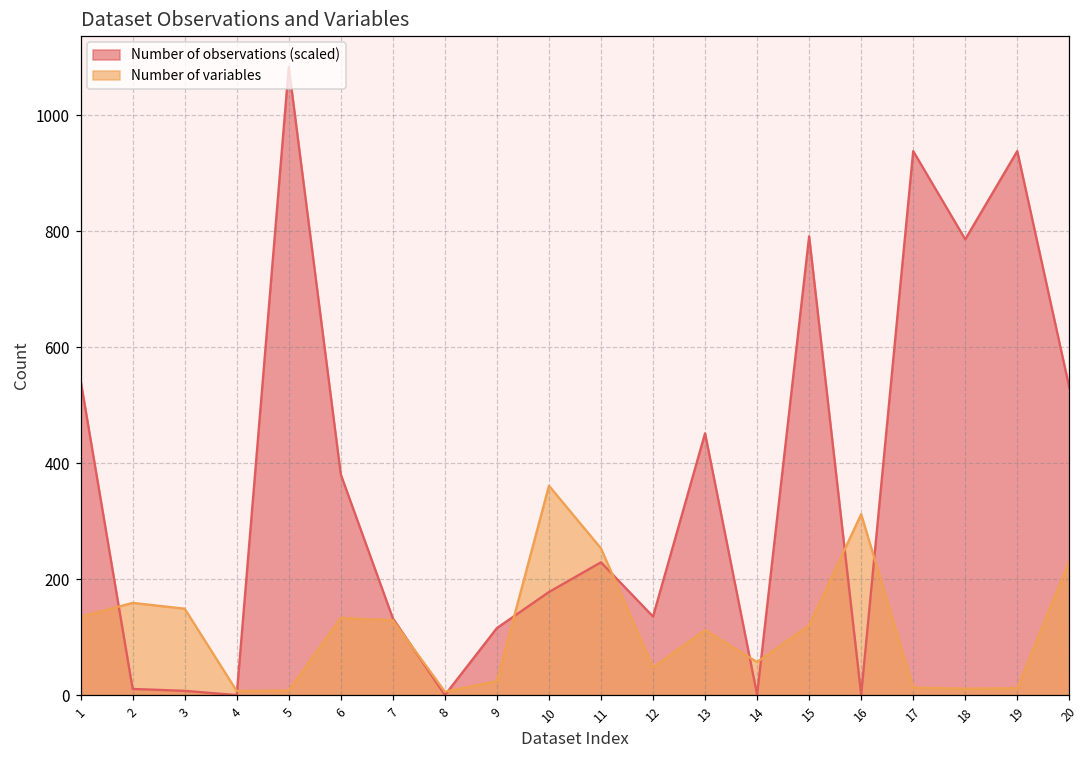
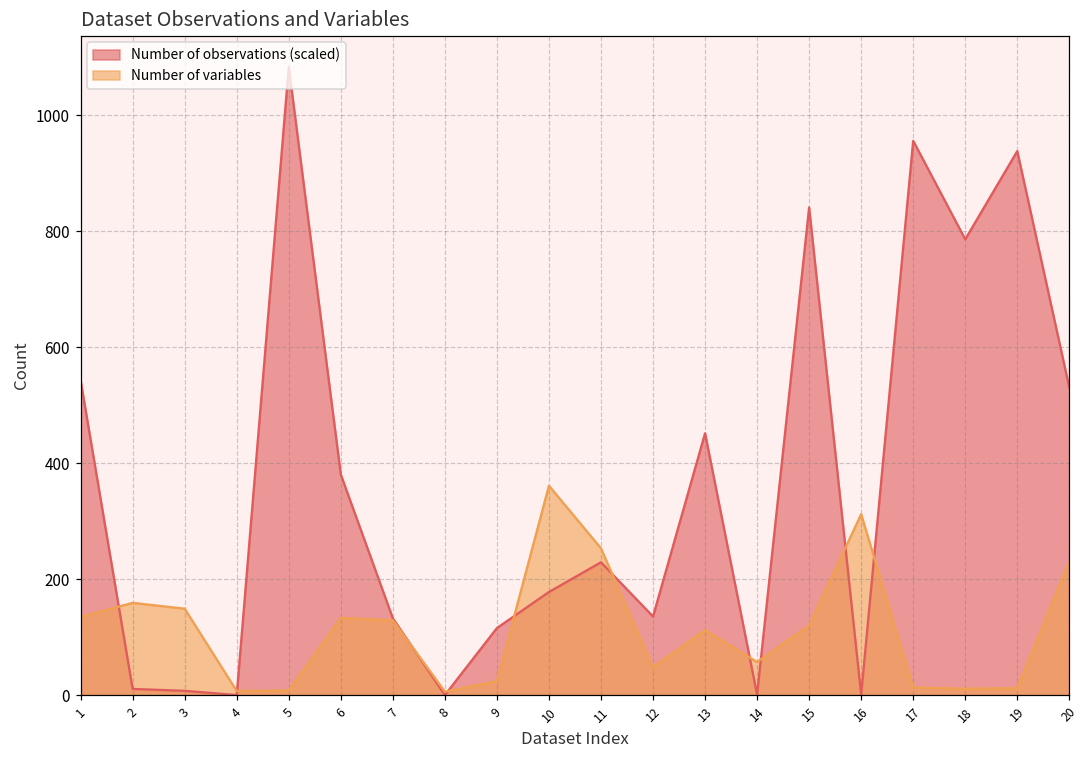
  {
    "Number of observations (scaled)": {
      "1": 540,
      "2": 10,
      "3": 10,
      "4": 0,
      "6": 380,
      "8": 0,
      "9": 120,
      "10": 180,
      "11": 230,
      "12": 140,
      "13": 450,
      "14": 0,
-     "15": 790,
+     "15": 840,
      "16": 0,
-     "17": 940,
+     "17": 960,
      "18": 790,
      "19": 940,
      "20": 530
    },
    "Number of variables": {
      "1": 140,
      "2": 160,
      "3": 150,
      "4": 10,
      "5": 10,
      "6": 130,
      "8": 10,
      "9": 20,
      "10": 360,
      "11": 250,
      "12": 50,
      "13": 110,
      "14": 60,
      "15": 120,
      "16": 310,
      "17": 10,
      "18": 10,
      "19": 10,
      "20": 230
    }
  }
